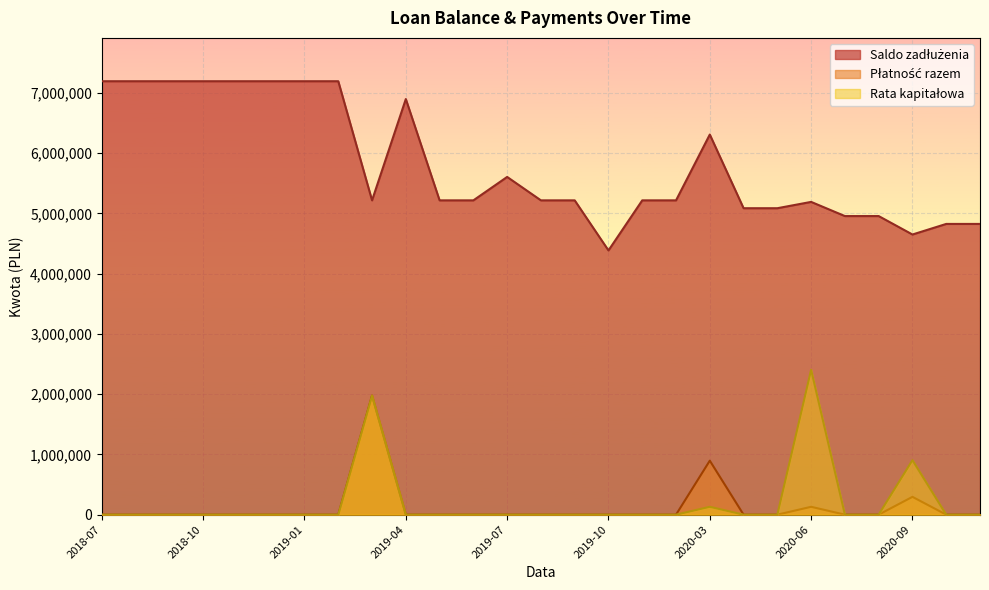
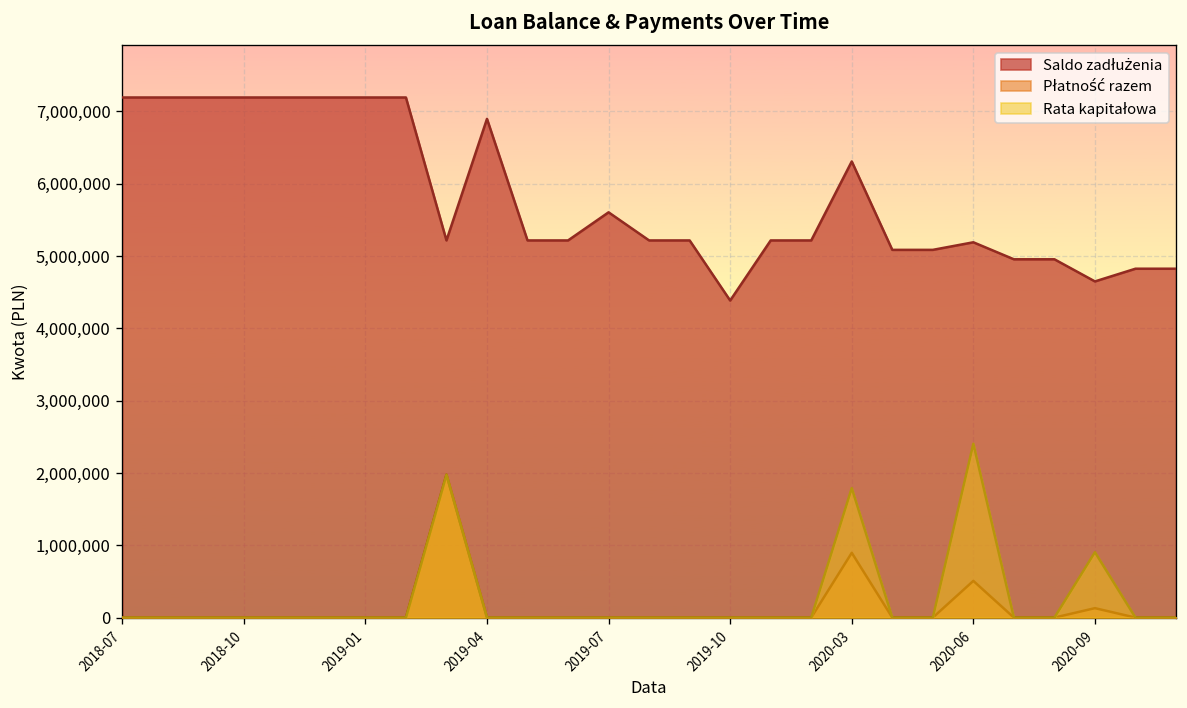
  {
    "Saldo zadłużenia": {
      "2018-07": "7,200,000",
      "2018-10": "7,200,000",
      "2019-01": "7,200,000",
      "2019-04": "6,900,000",
      "2019-07": "5,600,000",
      "2019-10": "4,400,000",
      "2020-03": "6,300,000",
      "2020-06": "5,200,000",
      "2020-09": "4,600,000"
    },
    "Płatność razem": {
      "2020-03": "900,000",
-     "2020-06": "100,000",
-     "2020-09": "300,000"
+     "2020-06": "500,000",
+     "2020-09": "100,000"
    },
    "Rata kapitałowa": {
-     "2020-03": "100,000",
+     "2020-03": "1,800,000",
      "2020-06": "2,400,000",
      "2020-09": "900,000"
    }
  }
